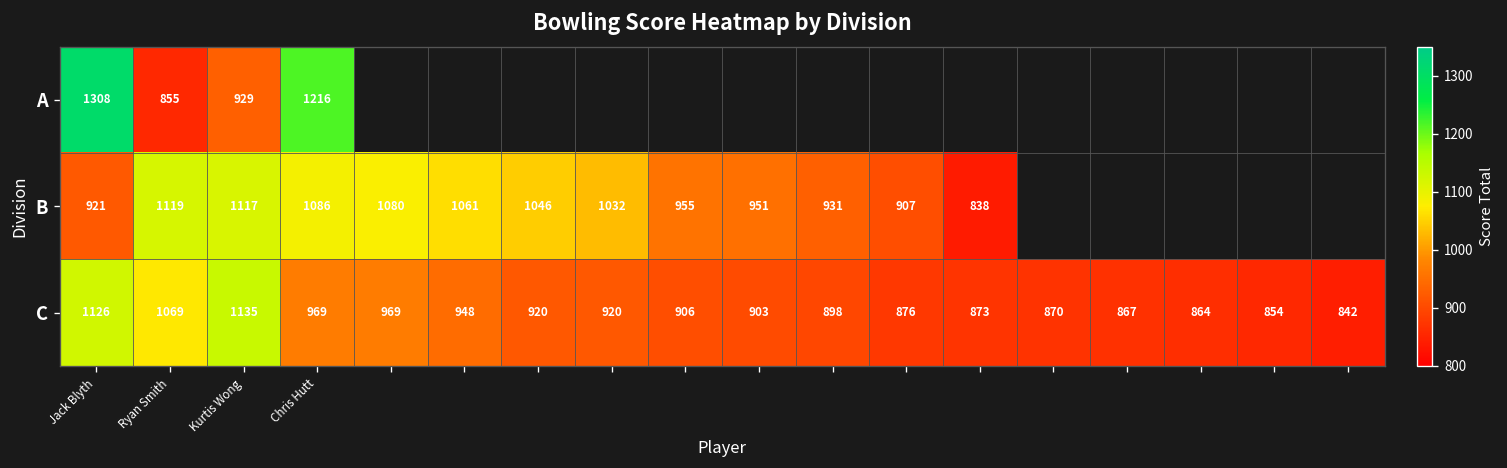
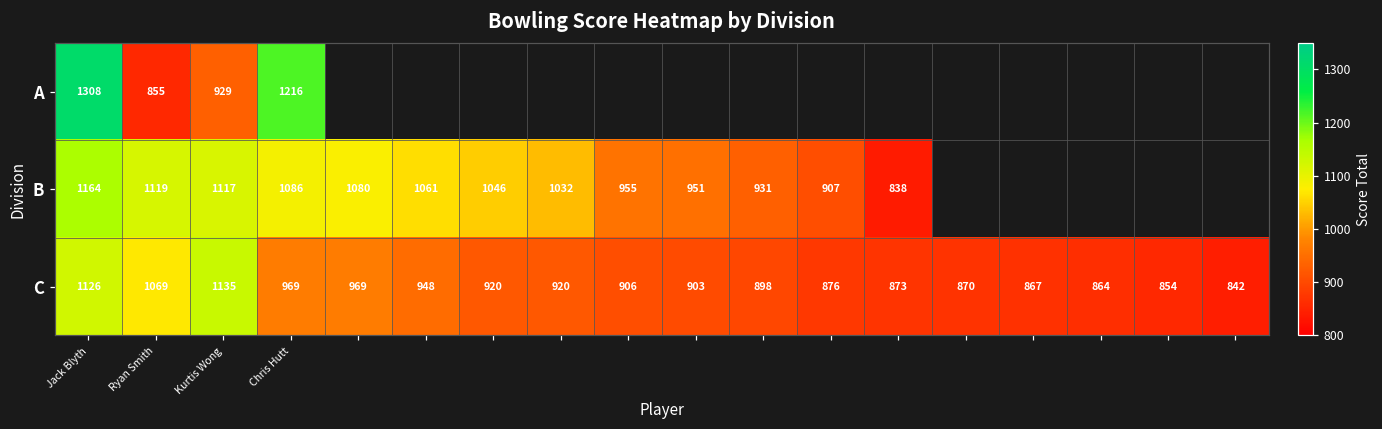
  {
    "A": {
      "Jack Blyth": 1308,
      "Ryan Smith": 855,
      "Kurtis Wong": 929,
      "Chris Hutt": 1216
    },
    "B": {
-     "Jack Blyth": 921,
+     "Jack Blyth": 1164,
      "Ryan Smith": 1119,
      "Kurtis Wong": 1117,
      "Chris Hutt": 1086
    },
    "C": {
      "Jack Blyth": 1126,
      "Ryan Smith": 1069,
      "Kurtis Wong": 1135,
      "Chris Hutt": 969
    }
  }
